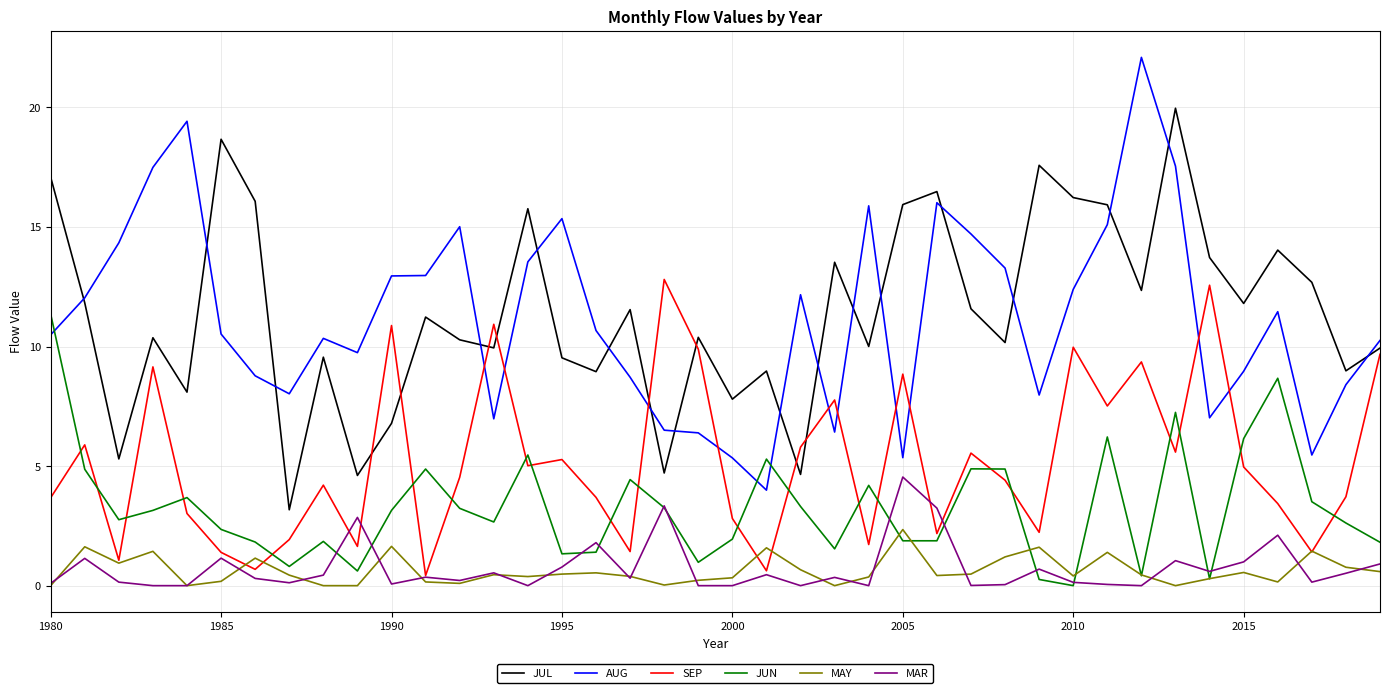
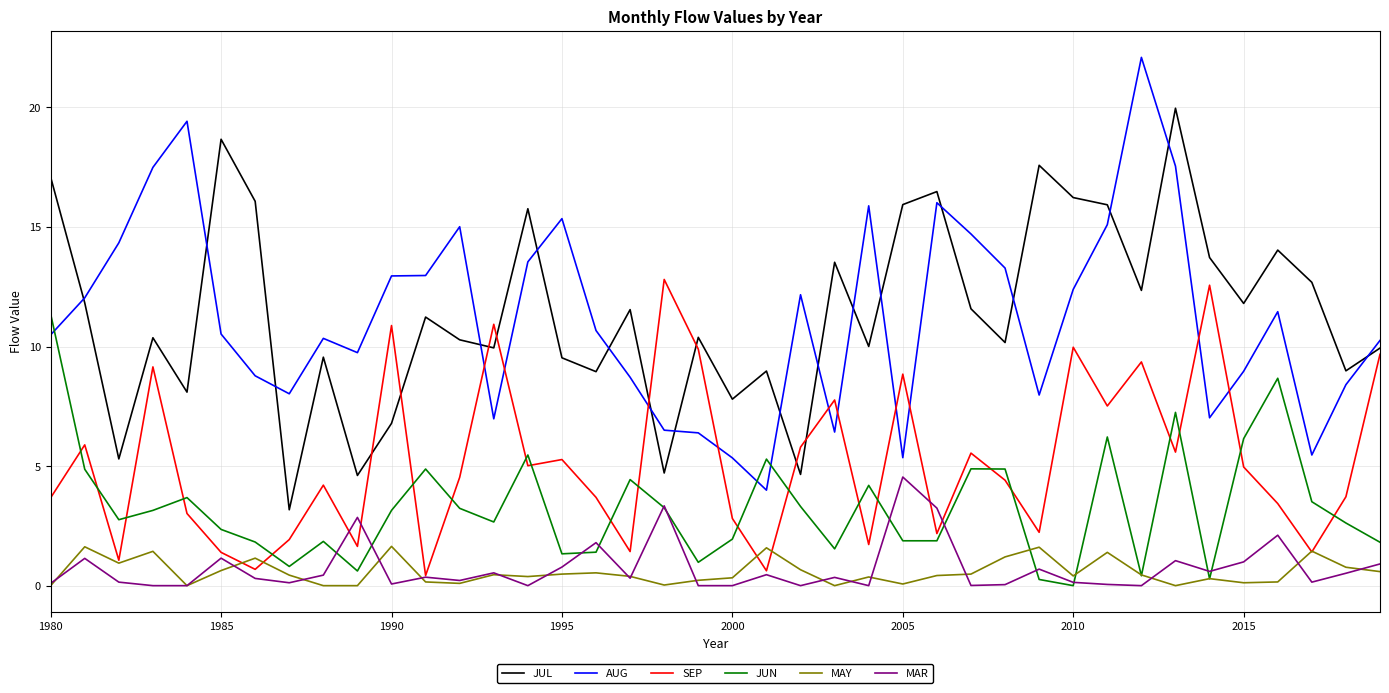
  {
    "JUL": {
      "1980": 17.1,
      "1985": 18.7,
      "1990": 6.8,
      "1995": 9.5,
      "2000": 7.8,
      "2005": 15.9,
      "2010": 16.2,
      "2015": 11.8
    },
    "AUG": {
      "1980": 10.5,
      "1985": 10.5,
      "1990": 13.0,
      "1995": 15.3,
      "2000": 5.3,
      "2005": 5.4,
      "2010": 12.4,
      "2015": 9.0
    },
    "SEP": {
      "1980": 3.7,
      "1985": 1.4,
      "1990": 10.9,
      "1995": 5.3,
      "2000": 2.8,
      "2005": 8.8,
      "2010": 10.0,
      "2015": 5.0
    },
    "JUN": {
      "1980": 11.4,
      "1985": 2.4,
      "1990": 3.2,
      "1995": 1.3,
      "2000": 2.0,
      "2005": 1.9,
      "2010": 0.0,
      "2015": 6.2
    },
    "MAY": {
-     "1985": 0.2,
+     "1985": 0.6,
      "1990": 1.7,
      "1995": 0.5,
      "2000": 0.3,
-     "2005": 2.4,
+     "2005": 0.1,
      "2010": 0.4,
-     "2015": 0.6
+     "2015": 0.1
    },
    "MAR": {
      "1985": 1.2,
      "1990": 0.1,
      "1995": 0.8,
      "2000": 0.0,
      "2005": 4.5,
      "2010": 0.1,
      "2015": 1.0
    }
  }
